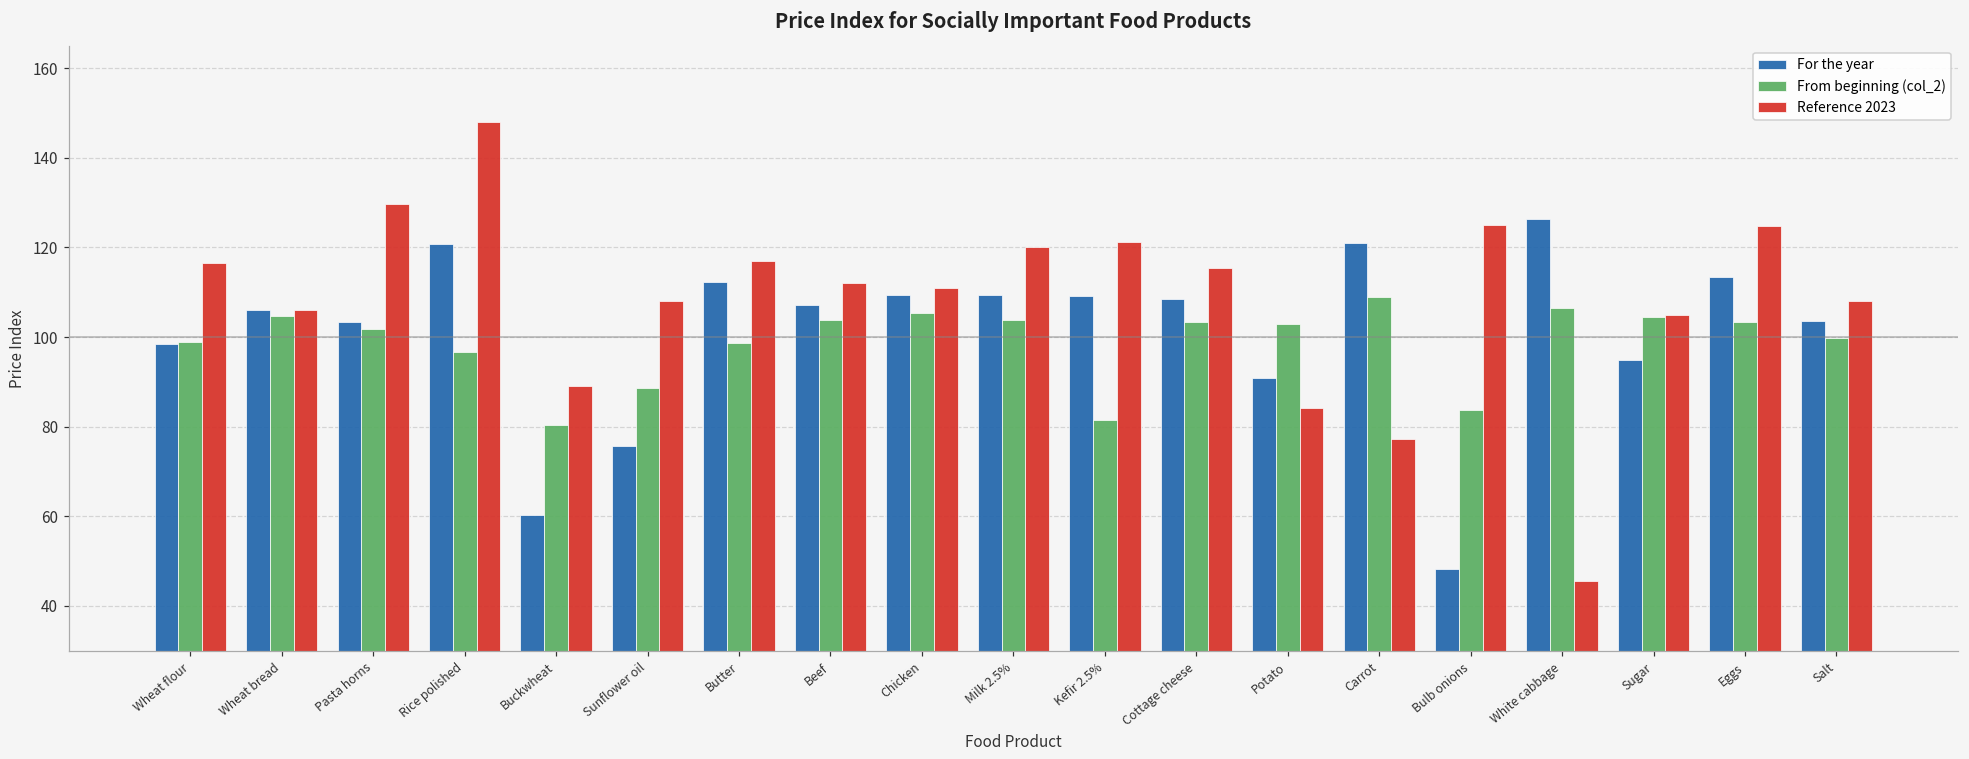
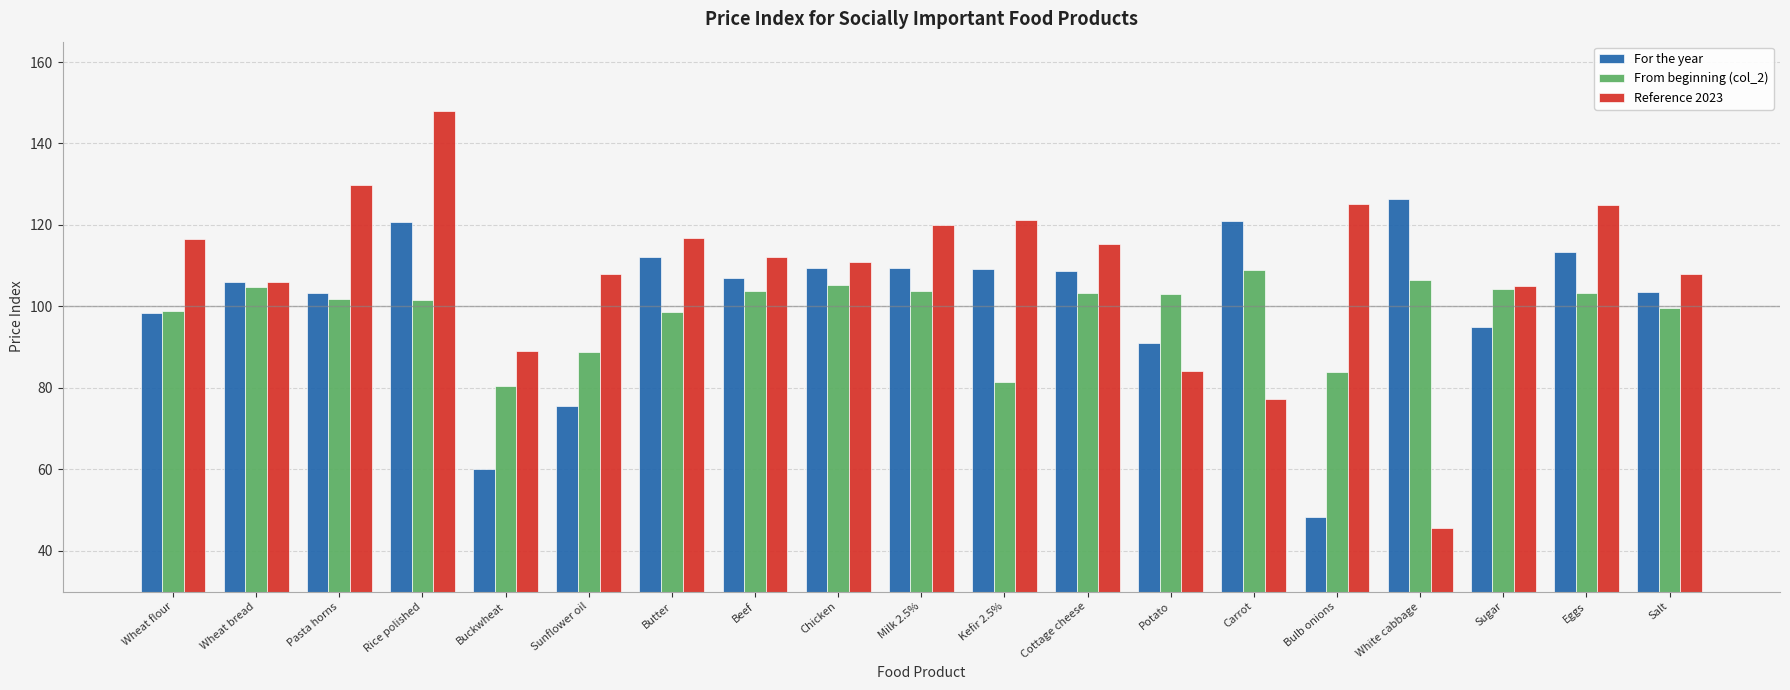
  {
    "For the year": {
      "Wheat flour": 98,
      "Wheat bread": 106,
      "Pasta horns": 103,
      "Rice polished": 121,
      "Buckwheat": 60,
      "Sunflower oil": 76,
      "Butter": 112,
      "Beef": 107,
      "Chicken": 109,
      "Milk 2.5%": 110,
      "Kefir 2.5%": 109,
      "Cottage cheese": 109,
      "Potato": 91,
      "Carrot": 121,
      "Bulb onions": 48,
      "White cabbage": 126,
      "Sugar": 95,
      "Eggs": 113,
      "Salt": 104
    },
    "From beginning (col_2)": {
      "Wheat flour": 99,
      "Wheat bread": 105,
      "Pasta horns": 102,
-     "Rice polished": 97,
+     "Rice polished": 102,
      "Buckwheat": 80,
      "Sunflower oil": 89,
      "Butter": 99,
      "Beef": 104,
      "Chicken": 105,
      "Milk 2.5%": 104,
      "Kefir 2.5%": 81,
      "Cottage cheese": 103,
      "Potato": 103,
      "Carrot": 109,
      "Bulb onions": 84,
      "White cabbage": 107,
      "Sugar": 104,
      "Eggs": 103,
      "Salt": 100
    },
    "Reference 2023": {
      "Wheat flour": 117,
      "Wheat bread": 106,
      "Pasta horns": 130,
      "Rice polished": 148,
      "Buckwheat": 89,
      "Sunflower oil": 108,
      "Butter": 117,
      "Beef": 112,
      "Chicken": 111,
      "Milk 2.5%": 120,
      "Kefir 2.5%": 121,
      "Cottage cheese": 115,
      "Potato": 84,
      "Carrot": 77,
      "Bulb onions": 125,
      "White cabbage": 46,
      "Sugar": 105,
      "Eggs": 125,
      "Salt": 108
    }
  }
